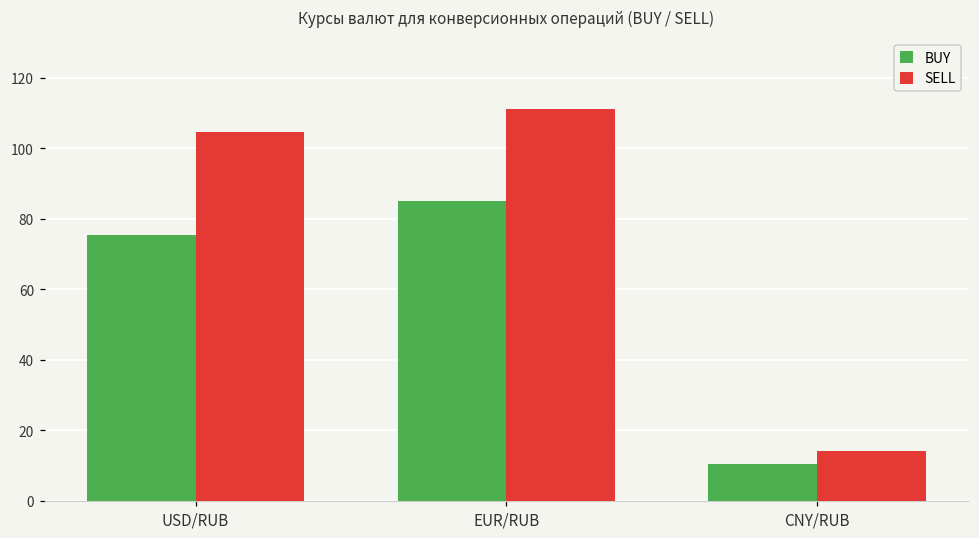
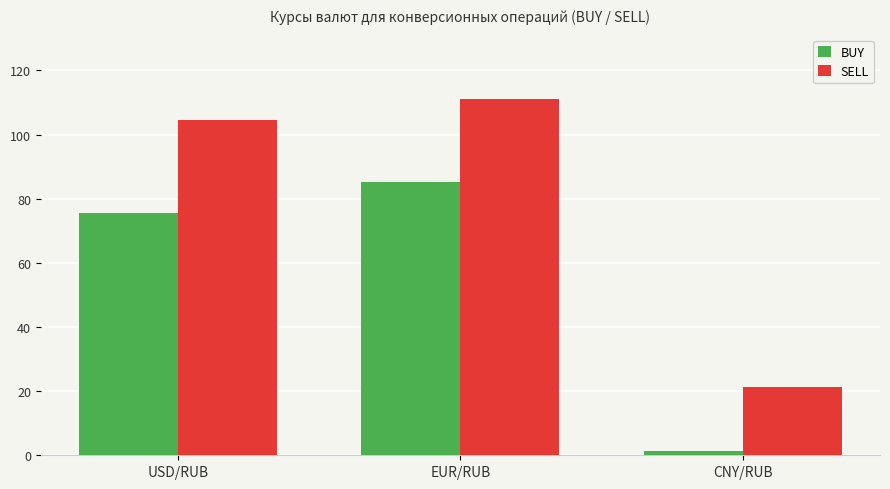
  {
    "BUY": {
      "USD/RUB": 75,
      "EUR/RUB": 85,
-     "CNY/RUB": 10
+     "CNY/RUB": 1
    },
    "SELL": {
      "USD/RUB": 105,
      "EUR/RUB": 111,
-     "CNY/RUB": 14
+     "CNY/RUB": 21
    }
  }
